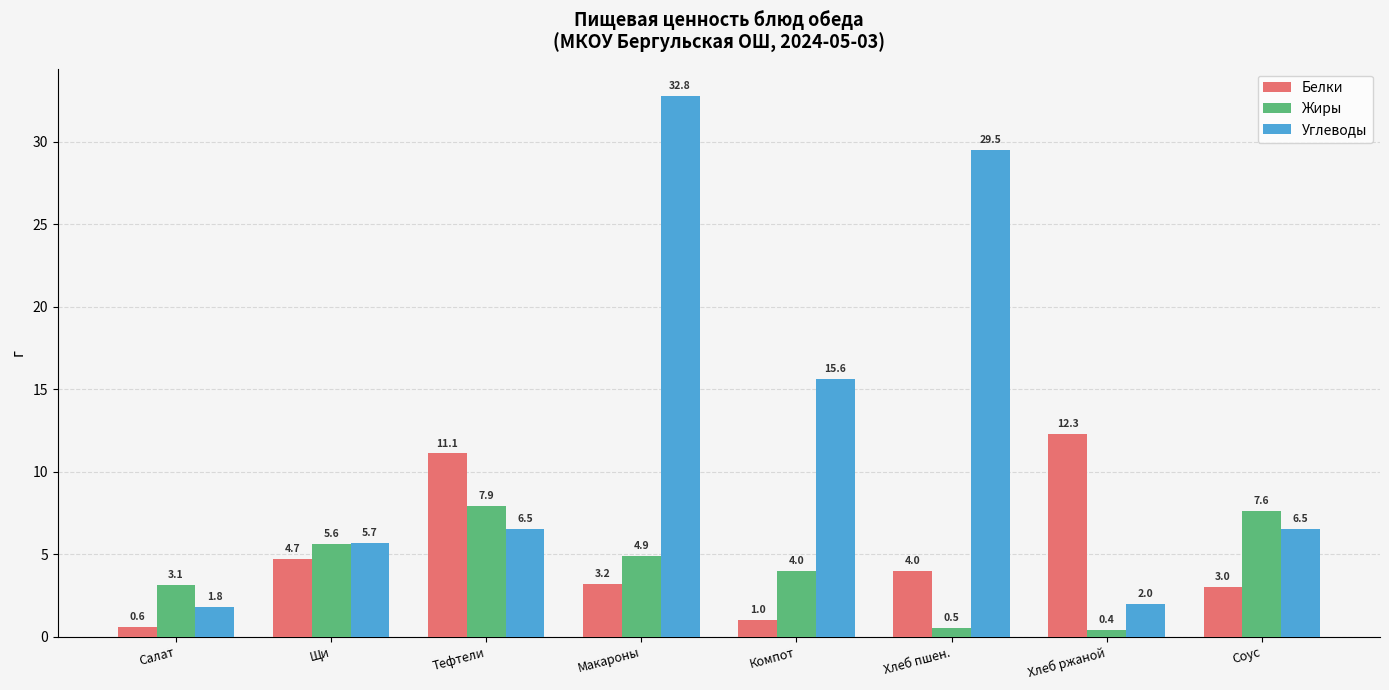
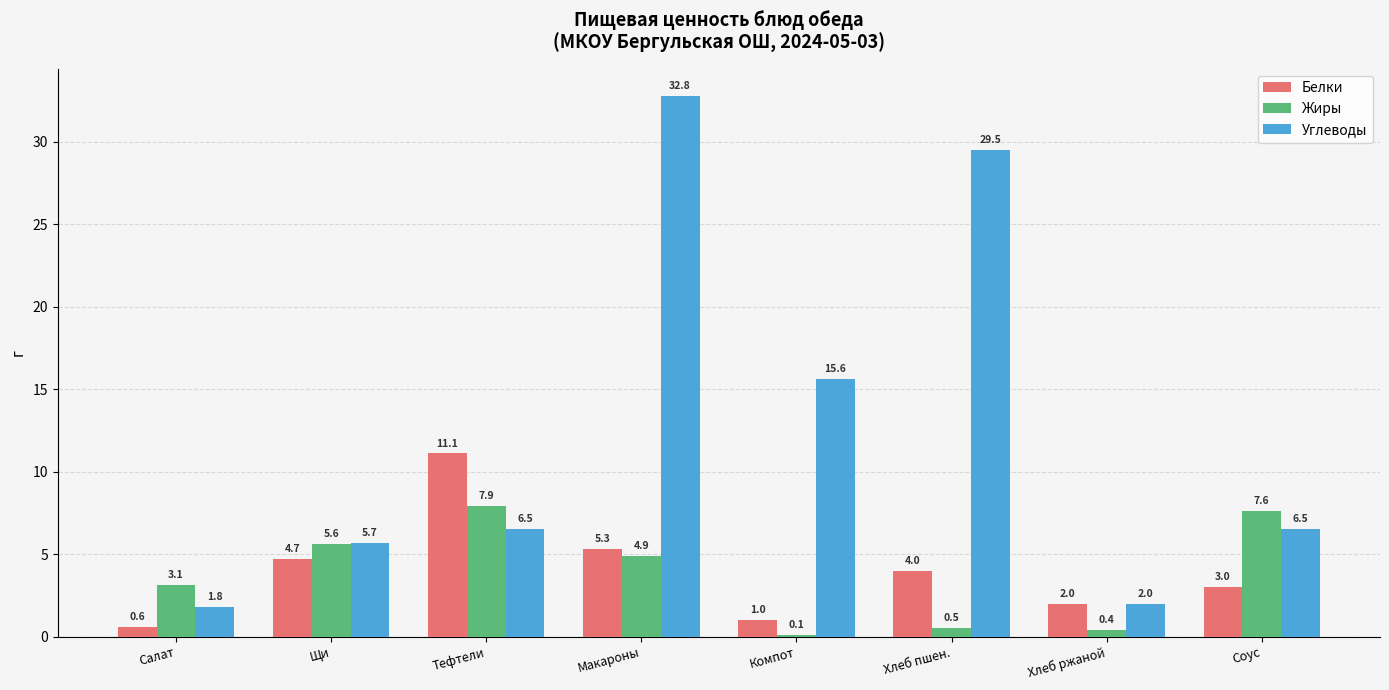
  {
    "Белки": {
      "Салат": 0.6,
      "Щи": 4.7,
      "Тефтели": 11.1,
-     "Макароны": 3.2,
+     "Макароны": 5.3,
      "Компот": 1.0,
      "Хлеб пшен.": 4.0,
-     "Хлеб ржаной": 12.3,
+     "Хлеб ржаной": 2.0,
      "Соус": 3.0
    },
    "Жиры": {
      "Салат": 3.1,
      "Щи": 5.6,
      "Тефтели": 7.9,
      "Макароны": 4.9,
-     "Компот": 4.0,
+     "Компот": 0.1,
      "Хлеб пшен.": 0.5,
      "Хлеб ржаной": 0.4,
      "Соус": 7.6
    },
    "Углеводы": {
      "Салат": 1.8,
      "Щи": 5.7,
      "Тефтели": 6.5,
      "Макароны": 32.8,
      "Компот": 15.6,
      "Хлеб пшен.": 29.5,
      "Хлеб ржаной": 2.0,
      "Соус": 6.5
    }
  }
